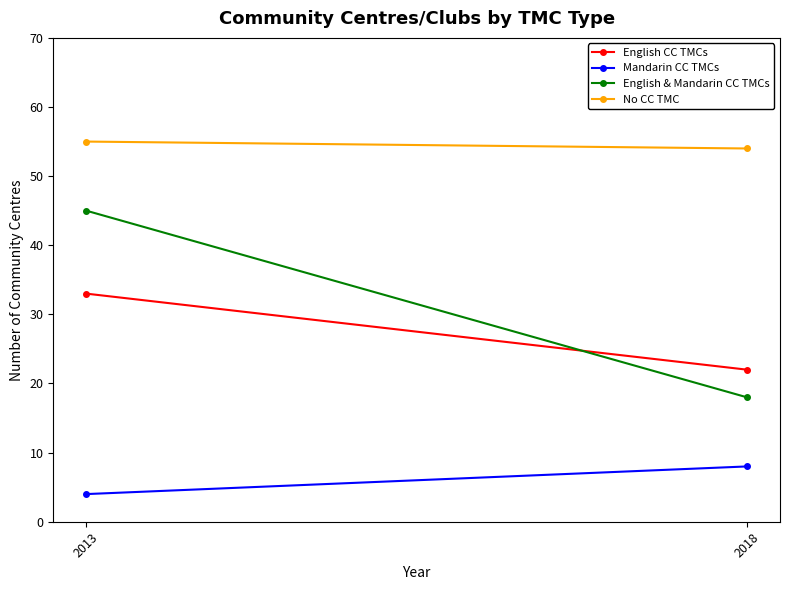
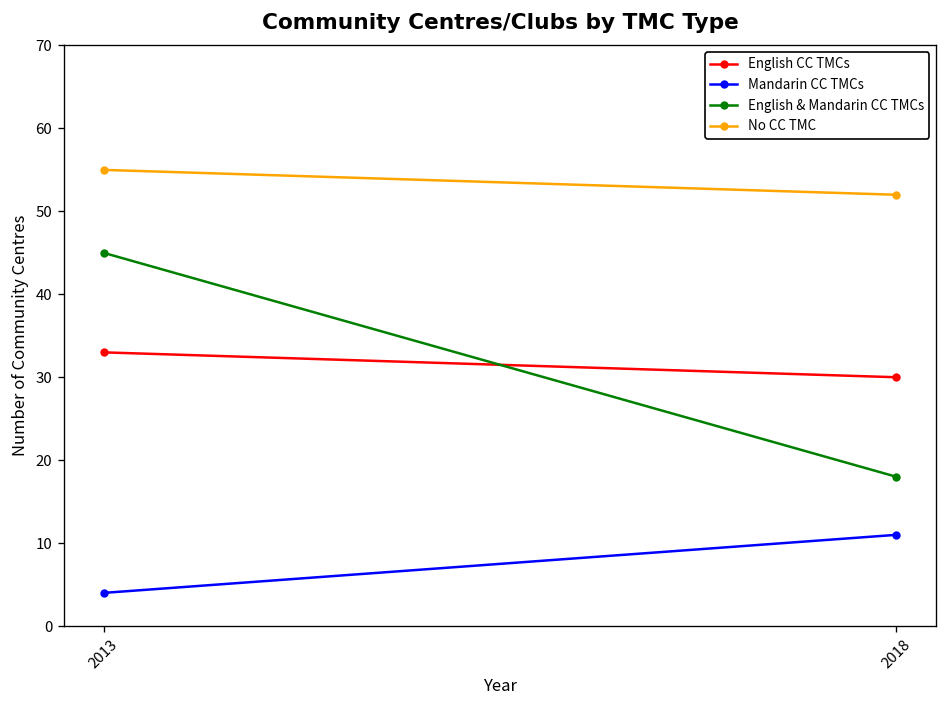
  {
    "English CC TMCs": {
      "2013": 33,
-     "2018": 22
+     "2018": 30
    },
    "Mandarin CC TMCs": {
      "2013": 4,
-     "2018": 8
+     "2018": 11
    },
    "English & Mandarin CC TMCs": {
      "2013": 45,
      "2018": 18
    },
    "No CC TMC": {
      "2013": 55,
-     "2018": 54
+     "2018": 52
    }
  }
